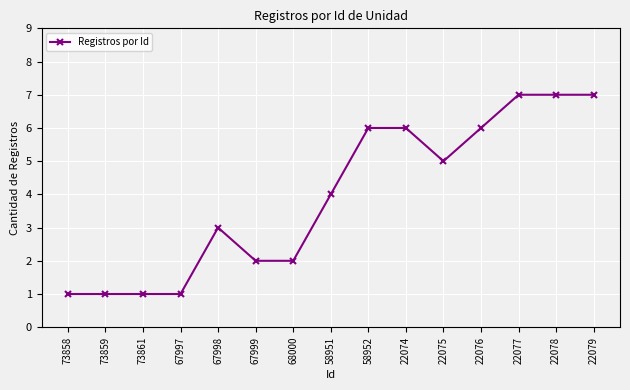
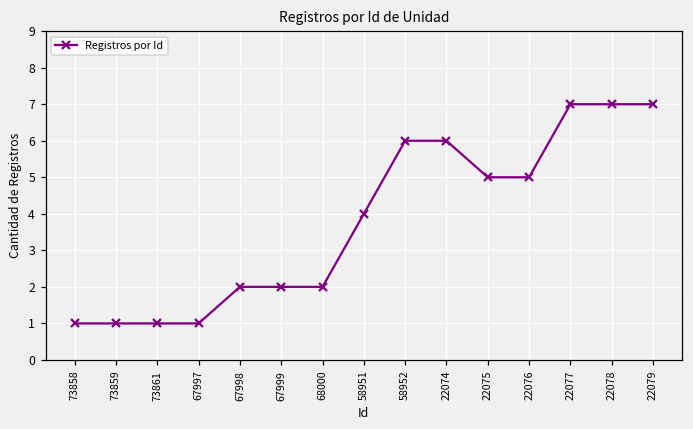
  {
    "73858": 1,
    "73859": 1,
    "73861": 1,
    "67997": 1,
-   "67998": 3,
+   "67998": 2,
    "67999": 2,
    "68000": 2,
    "58951": 4,
    "58952": 6,
    "22074": 6,
    "22075": 5,
-   "22076": 6,
+   "22076": 5,
    "22077": 7,
    "22078": 7,
    "22079": 7
  }
